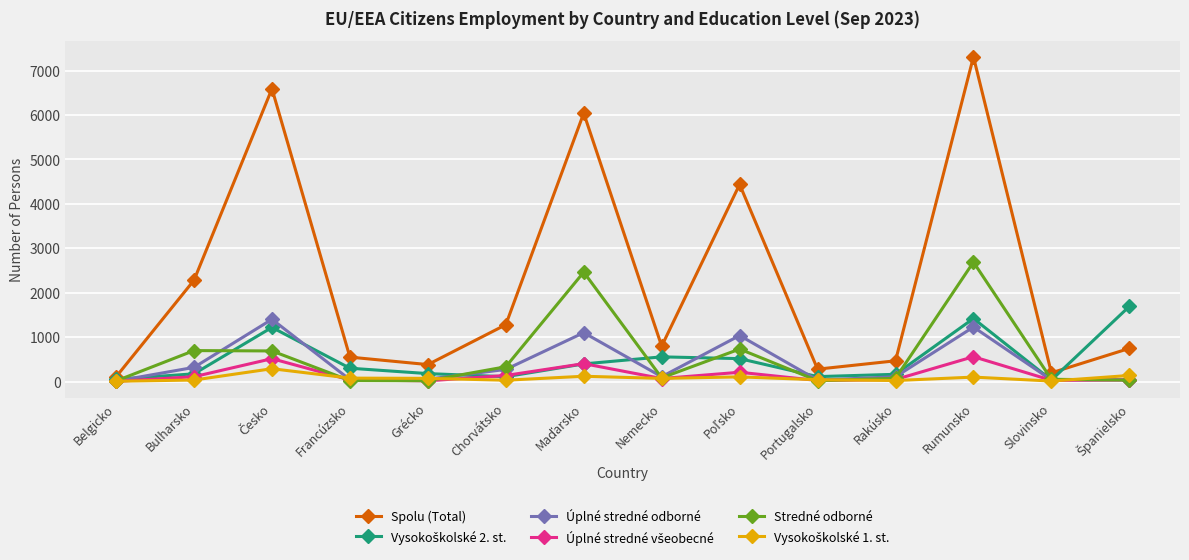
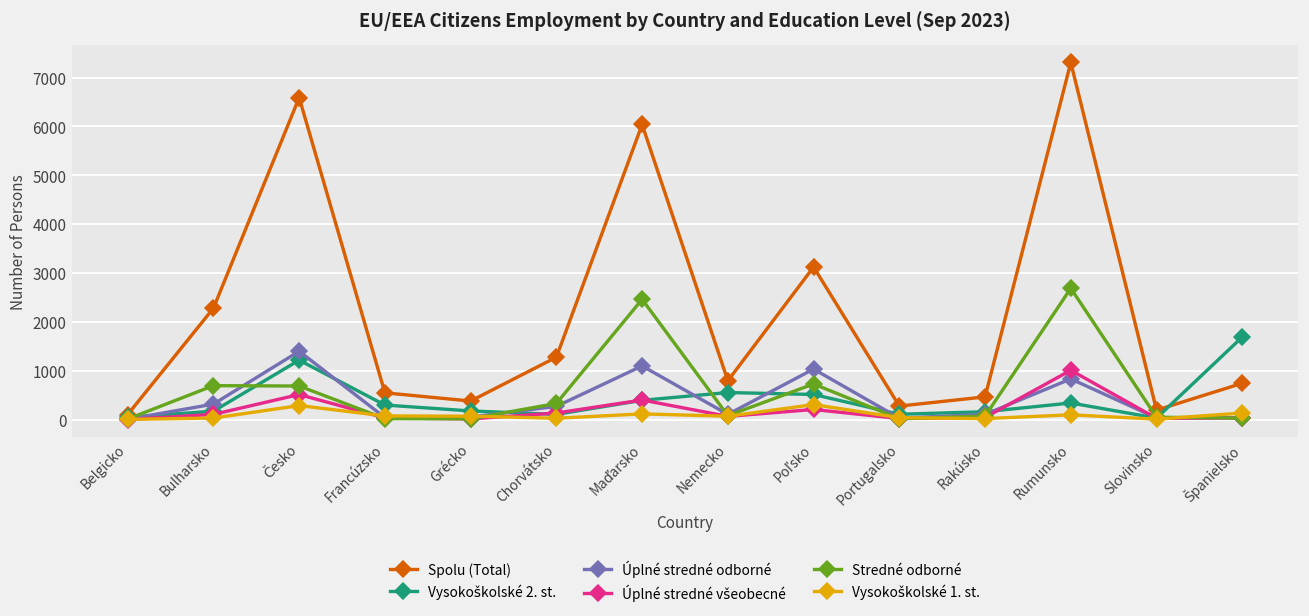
  {
    "Spolu (Total)": {
      "Bulharsko": 2300,
      "Česko": 6600,
      "Francúzsko": 500,
      "Grécko": 400,
      "Chorvátsko": 1300,
      "Maďarsko": 6000,
      "Nemecko": 800,
-     "Poľsko": 4400,
+     "Poľsko": 3100,
      "Portugalsko": 300,
      "Rakúsko": 500,
      "Rumunsko": 7300,
      "Slovinsko": 200,
      "Španielsko": 700
    },
    "Vysokoškolské 2. st.": {
      "Bulharsko": 200,
      "Česko": 1200,
      "Francúzsko": 300,
      "Grécko": 200,
      "Nemecko": 600,
      "Poľsko": 500,
      "Portugalsko": 100,
-     "Rumunsko": 1400,
+     "Rumunsko": 300,
      "Španielsko": 1700
    },
    "Úplné stredné odborné": {
      "Bulharsko": 300,
      "Česko": 1400,
      "Chorvátsko": 300,
      "Maďarsko": 1100,
      "Poľsko": 1000,
-     "Rumunsko": 1200
+     "Rumunsko": 800
    },
    "Úplné stredné všeobecné": {
      "Bulharsko": 100,
      "Česko": 500,
      "Poľsko": 200,
-     "Rumunsko": 600
+     "Rumunsko": 1000
    },
    "Stredné odborné": {
      "Bulharsko": 700,
      "Česko": 700,
      "Chorvátsko": 300,
      "Maďarsko": 2500,
      "Poľsko": 700,
      "Rumunsko": 2700
    },
    "Vysokoškolské 1. st.": {
      "Bulharsko": 0,
      "Česko": 300,
      "Chorvátsko": 0,
      "Maďarsko": 100,
-     "Poľsko": 100,
+     "Poľsko": 300,
      "Rumunsko": 100,
      "Španielsko": 100
    }
  }
